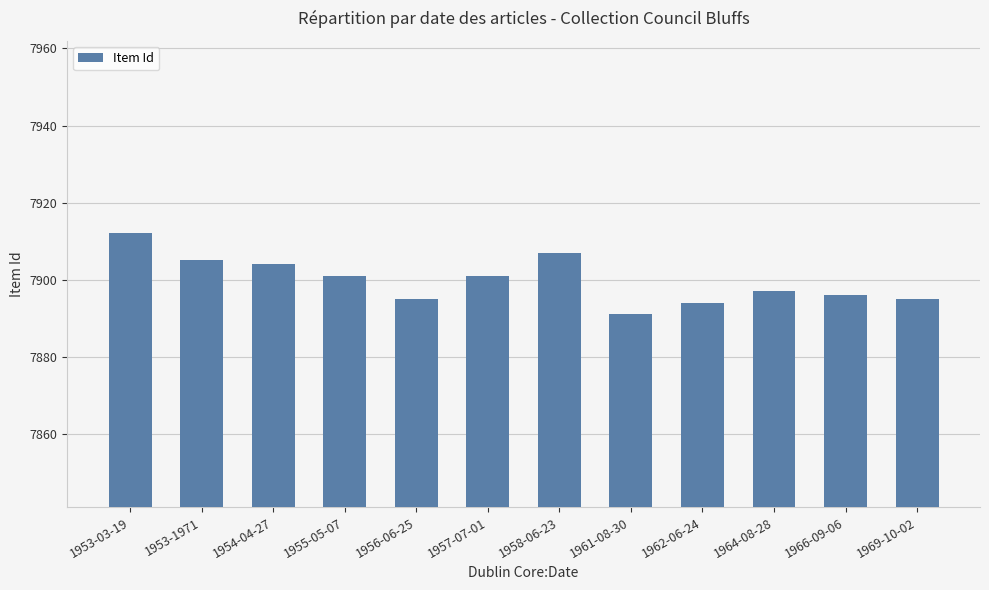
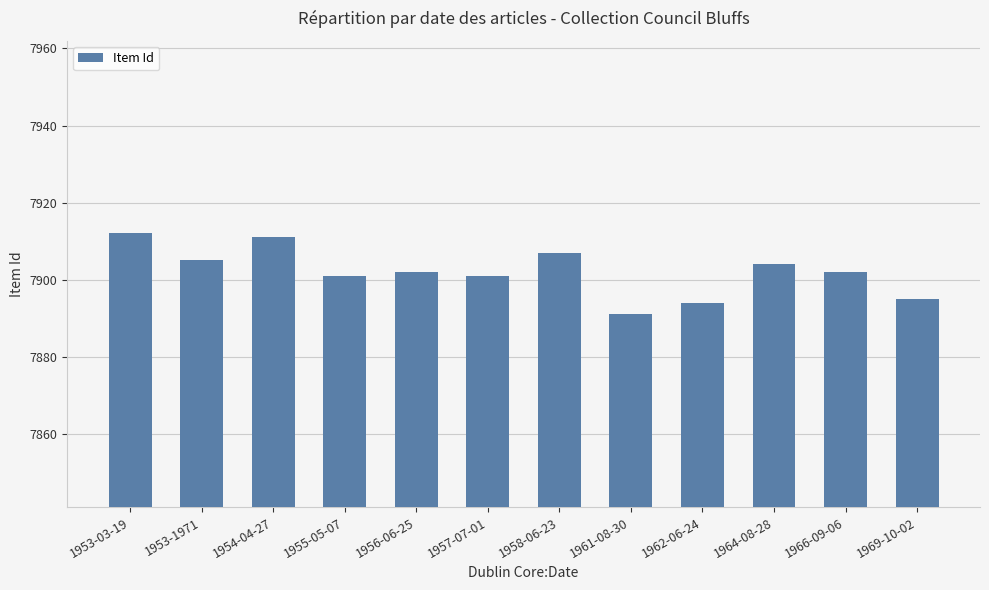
  {
    "1953-03-19": 7912,
    "1953-1971": 7905,
-   "1954-04-27": 7904,
+   "1954-04-27": 7911,
    "1955-05-07": 7901,
-   "1956-06-25": 7895,
+   "1956-06-25": 7902,
    "1957-07-01": 7901,
    "1958-06-23": 7907,
    "1961-08-30": 7891,
    "1962-06-24": 7894,
-   "1964-08-28": 7897,
-   "1966-09-06": 7896,
+   "1964-08-28": 7904,
+   "1966-09-06": 7902,
    "1969-10-02": 7895
  }
